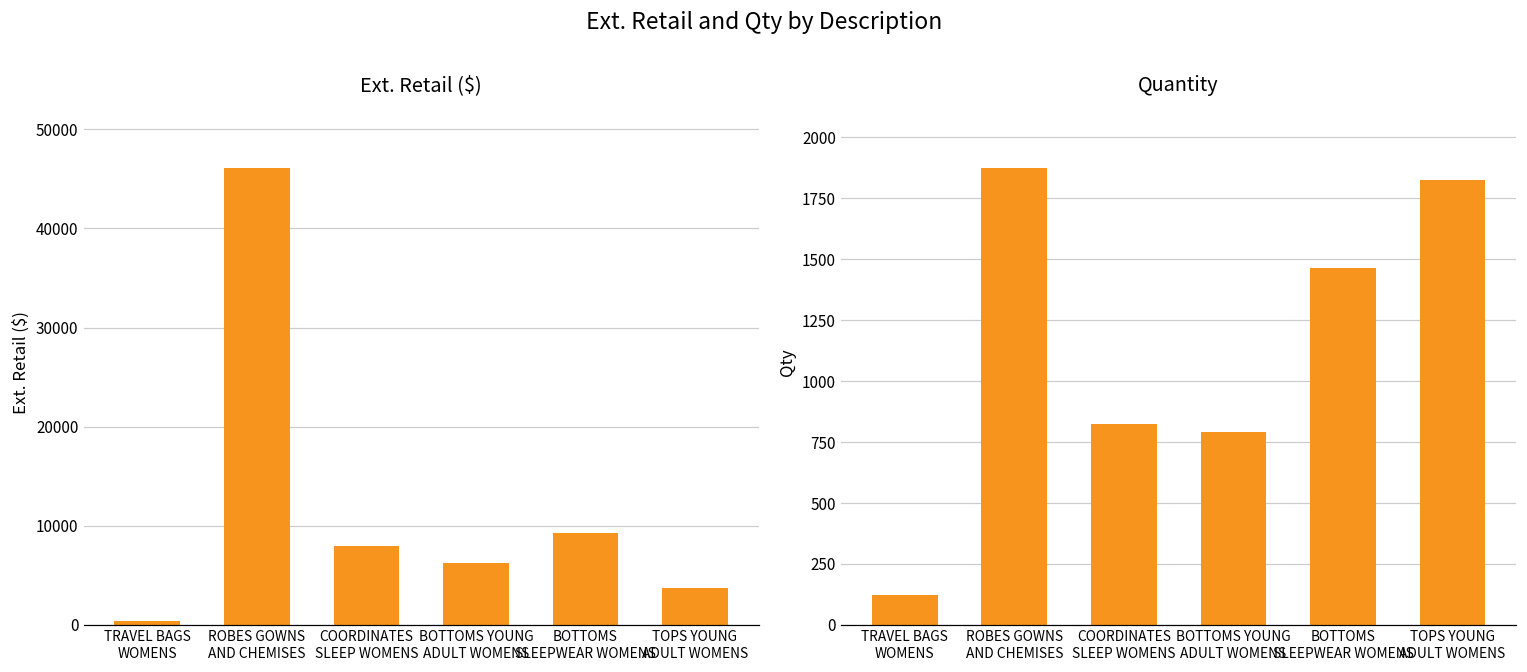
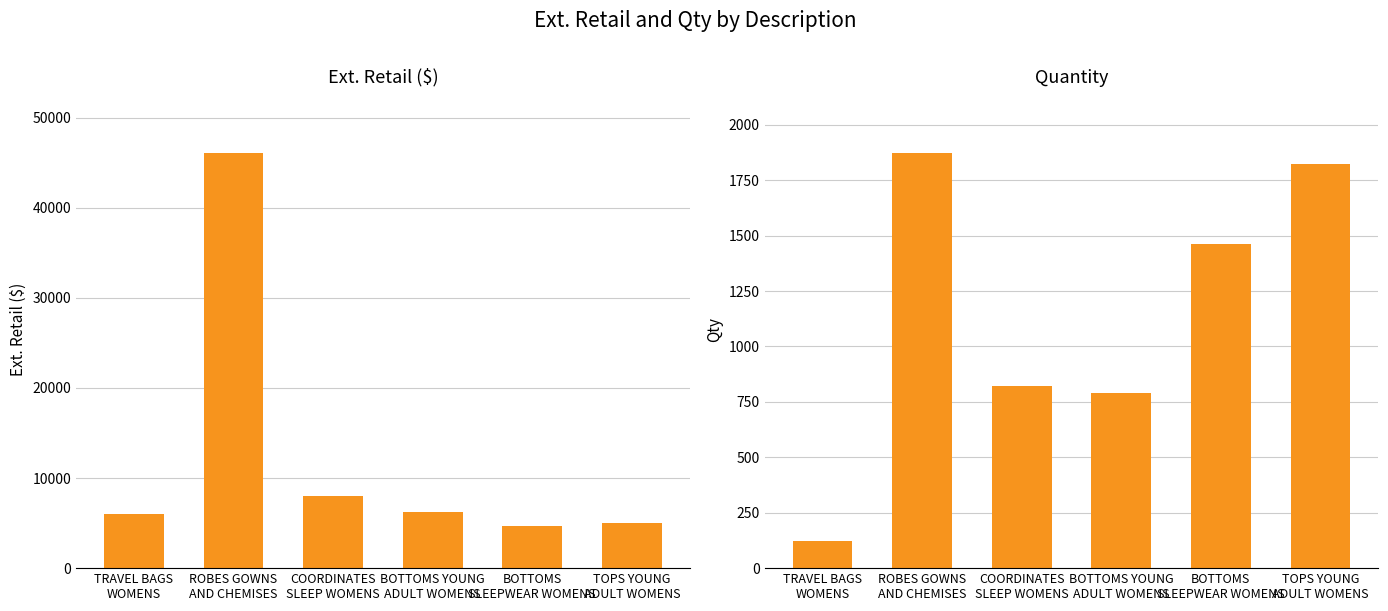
  {
    "Ext. Retail ($)": {
-     "TRAVEL BAGS WOMENS": 0,
+     "TRAVEL BAGS WOMENS": 6000,
      "ROBES GOWNS AND CHEMISES": 46000,
      "COORDINATES SLEEP WOMENS": 8000,
-     "BOTTOMS SLEEPWEAR WOMENS": 9000,
-     "TOPS YOUNG ADULT WOMENS": 4000
+     "BOTTOMS SLEEPWEAR WOMENS": 5000,
+     "TOPS YOUNG ADULT WOMENS": 5000
    },
    "Quantity": {
      "TRAVEL BAGS WOMENS": 120,
      "ROBES GOWNS AND CHEMISES": 1870,
      "COORDINATES SLEEP WOMENS": 820,
      "BOTTOMS SLEEPWEAR WOMENS": 1460,
      "TOPS YOUNG ADULT WOMENS": 1820
    }
  }
